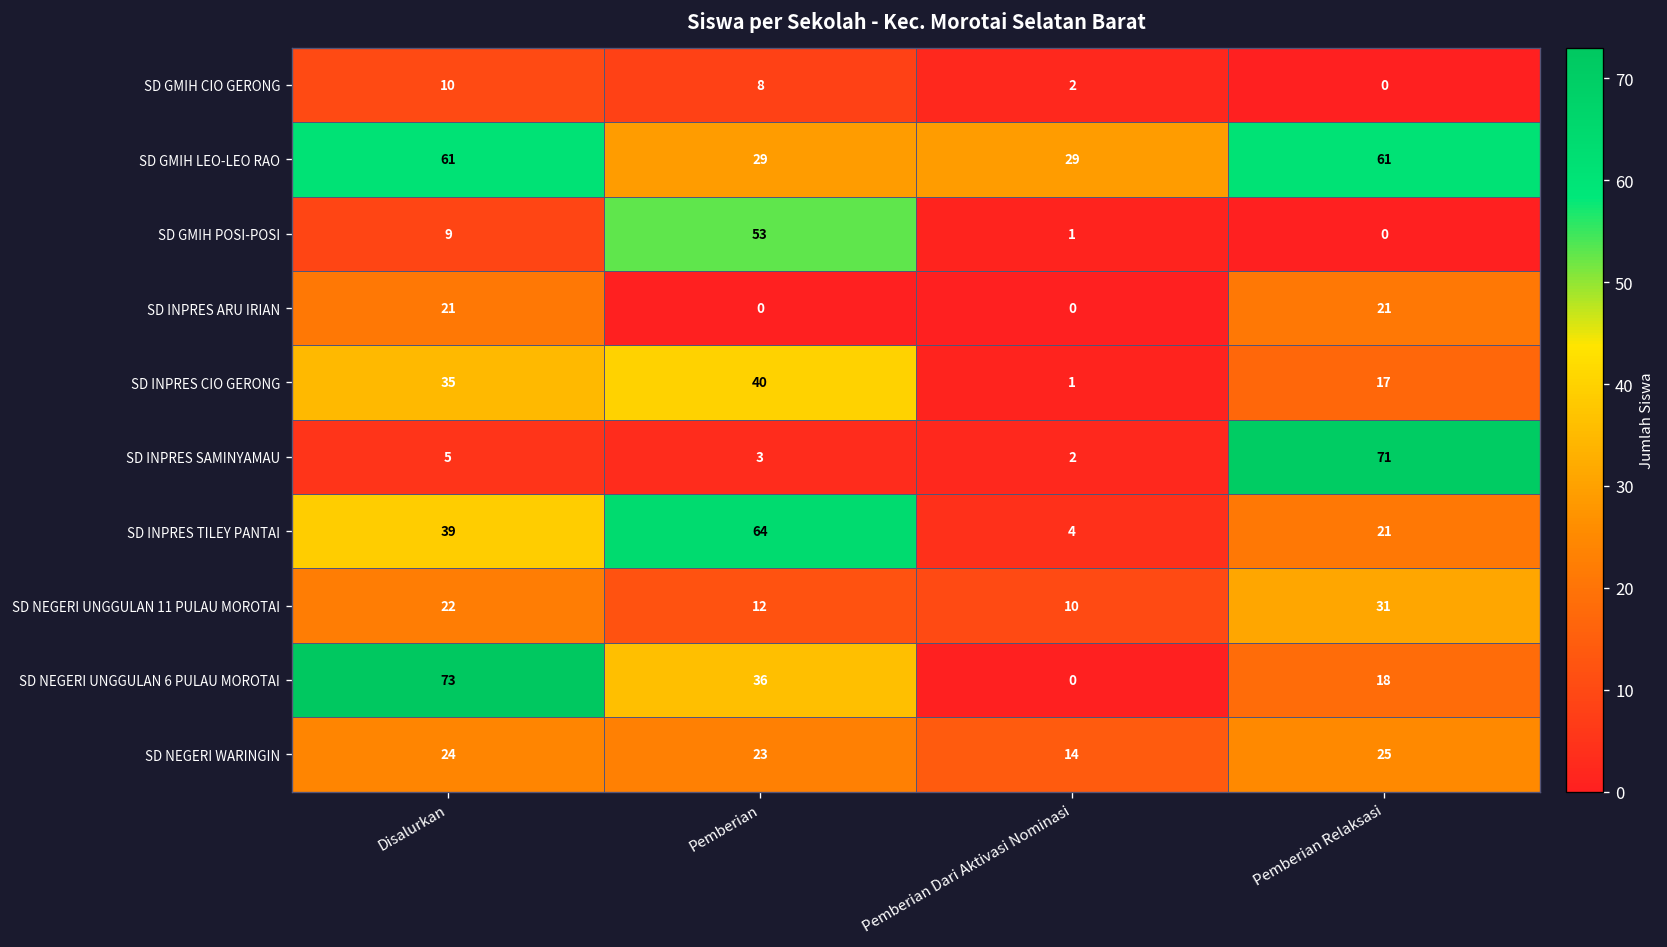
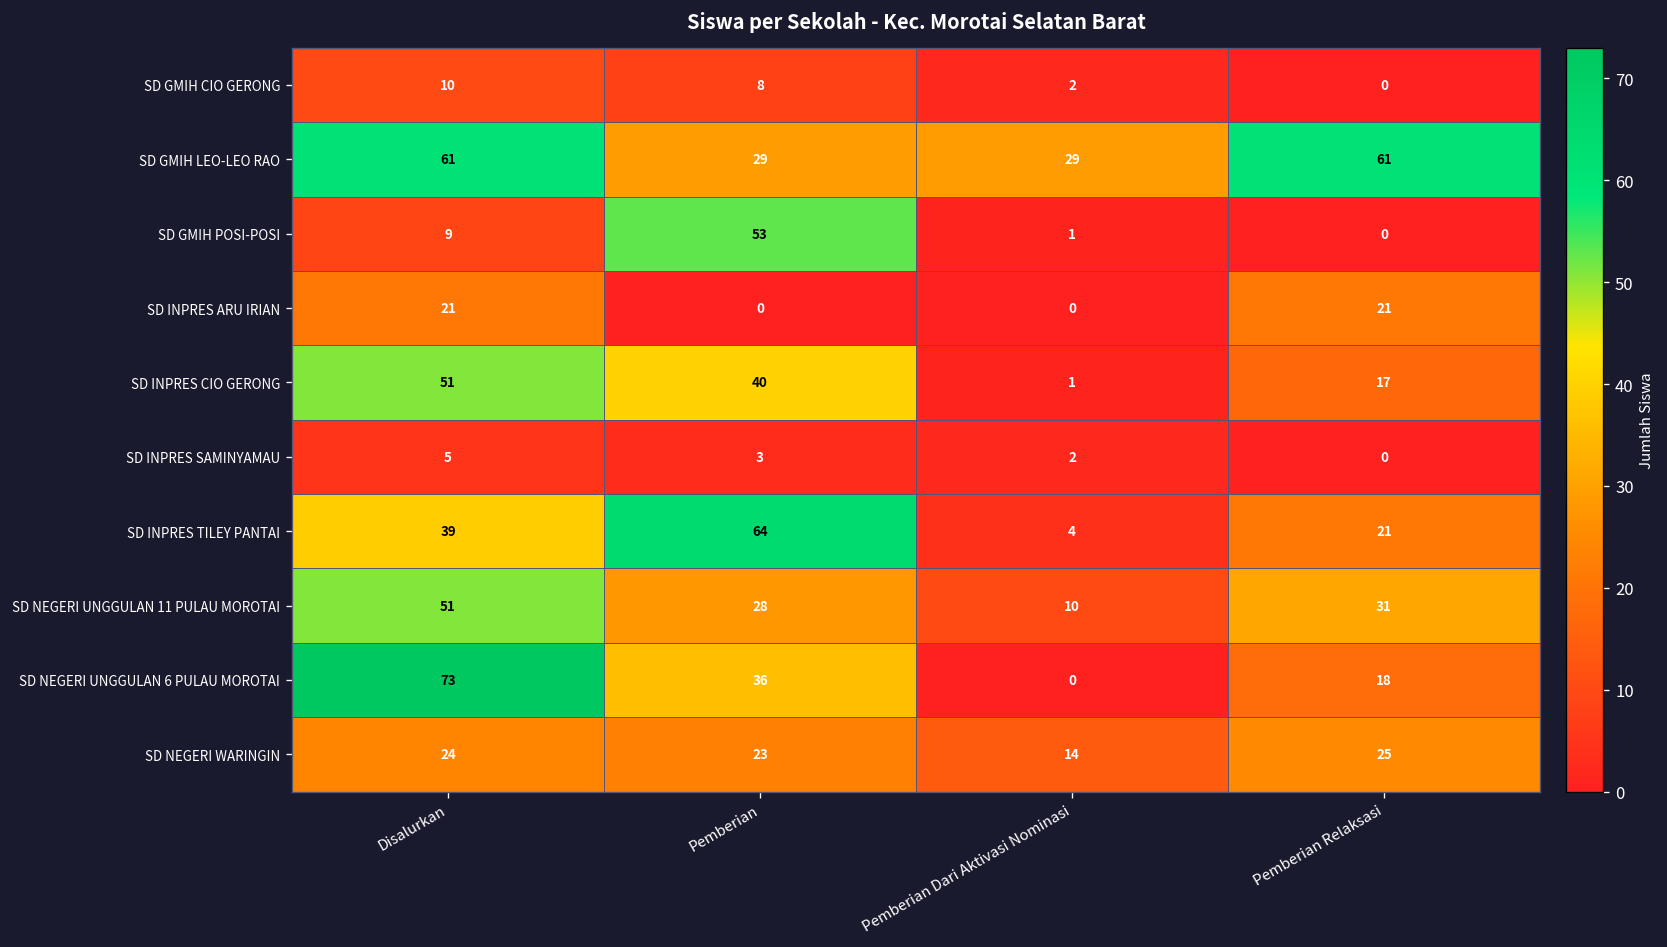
  {
    "SD GMIH CIO GERONG": {
      "Disalurkan": 10,
      "Pemberian": 8,
      "Pemberian Dari Aktivasi Nominasi": 2,
      "Pemberian Relaksasi": 0
    },
    "SD GMIH LEO-LEO RAO": {
      "Disalurkan": 61,
      "Pemberian": 29,
      "Pemberian Dari Aktivasi Nominasi": 29,
      "Pemberian Relaksasi": 61
    },
    "SD GMIH POSI-POSI": {
      "Disalurkan": 9,
      "Pemberian": 53,
      "Pemberian Dari Aktivasi Nominasi": 1,
      "Pemberian Relaksasi": 0
    },
    "SD INPRES ARU IRIAN": {
      "Disalurkan": 21,
      "Pemberian": 0,
      "Pemberian Dari Aktivasi Nominasi": 0,
      "Pemberian Relaksasi": 21
    },
    "SD INPRES CIO GERONG": {
-     "Disalurkan": 35,
+     "Disalurkan": 51,
      "Pemberian": 40,
      "Pemberian Dari Aktivasi Nominasi": 1,
      "Pemberian Relaksasi": 17
    },
    "SD INPRES SAMINYAMAU": {
      "Disalurkan": 5,
      "Pemberian": 3,
      "Pemberian Dari Aktivasi Nominasi": 2,
-     "Pemberian Relaksasi": 71
+     "Pemberian Relaksasi": 0
    },
    "SD INPRES TILEY PANTAI": {
      "Disalurkan": 39,
      "Pemberian": 64,
      "Pemberian Dari Aktivasi Nominasi": 4,
      "Pemberian Relaksasi": 21
    },
    "SD NEGERI UNGGULAN 11 PULAU MOROTAI": {
-     "Disalurkan": 22,
-     "Pemberian": 12,
+     "Disalurkan": 51,
+     "Pemberian": 28,
      "Pemberian Dari Aktivasi Nominasi": 10,
      "Pemberian Relaksasi": 31
    },
    "SD NEGERI UNGGULAN 6 PULAU MOROTAI": {
      "Disalurkan": 73,
      "Pemberian": 36,
      "Pemberian Dari Aktivasi Nominasi": 0,
      "Pemberian Relaksasi": 18
    },
    "SD NEGERI WARINGIN": {
      "Disalurkan": 24,
      "Pemberian": 23,
      "Pemberian Dari Aktivasi Nominasi": 14,
      "Pemberian Relaksasi": 25
    }
  }
